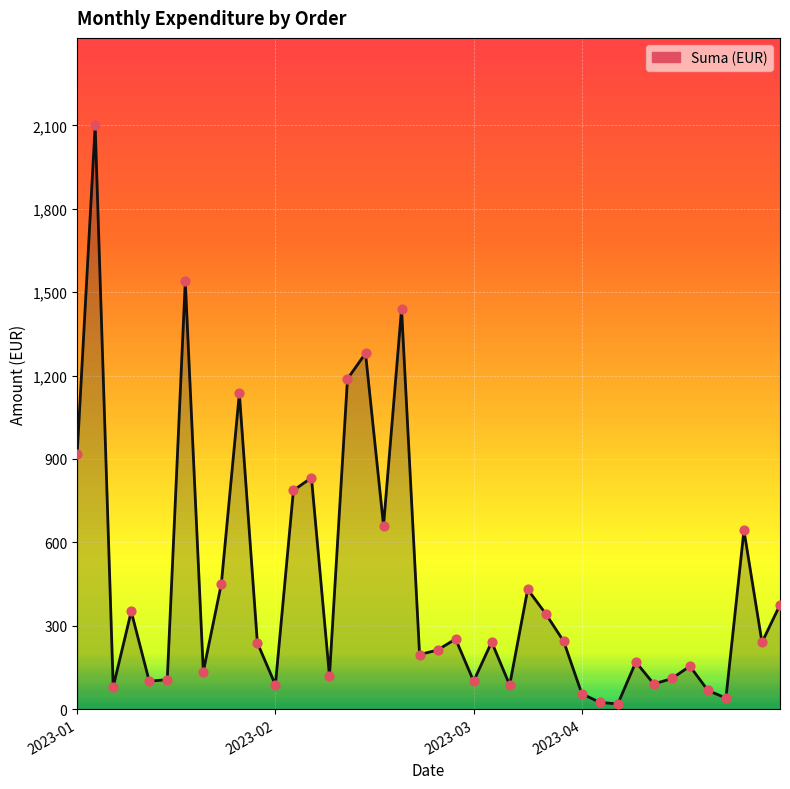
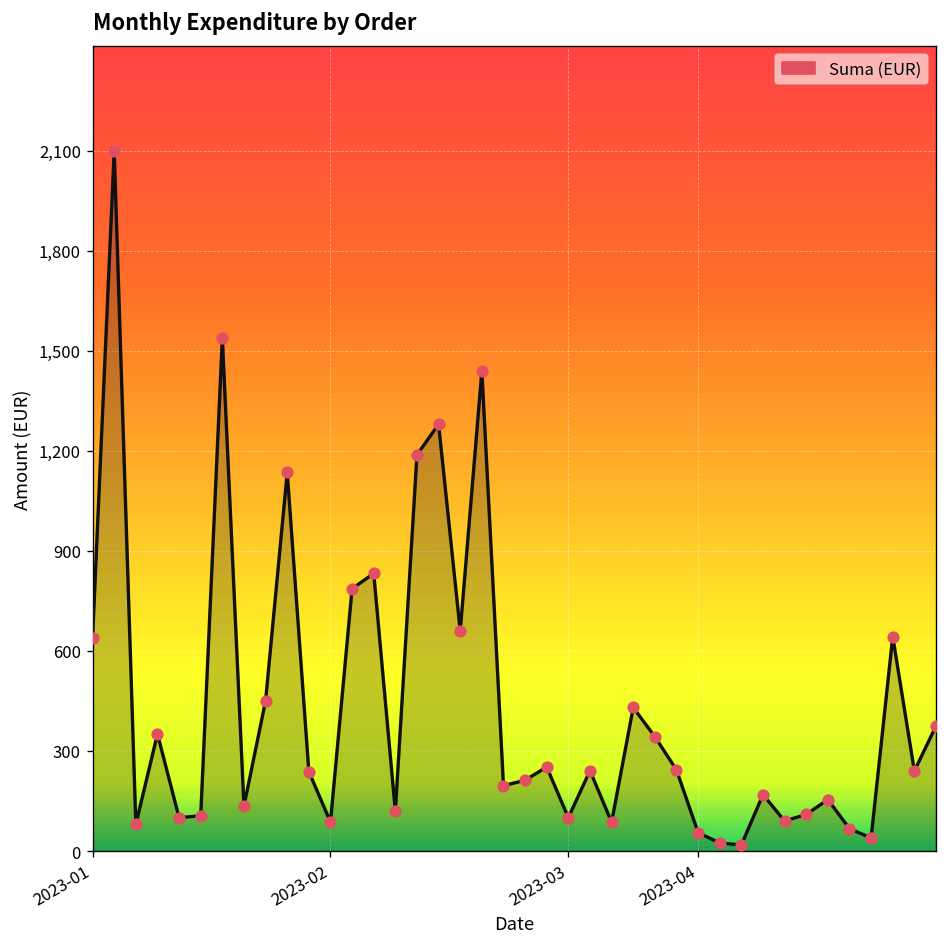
  {
-   "2023-01": 920,
+   "2023-01": 640,
    "2023-02": 90,
    "2023-03": 100,
    "2023-04": 60
  }
